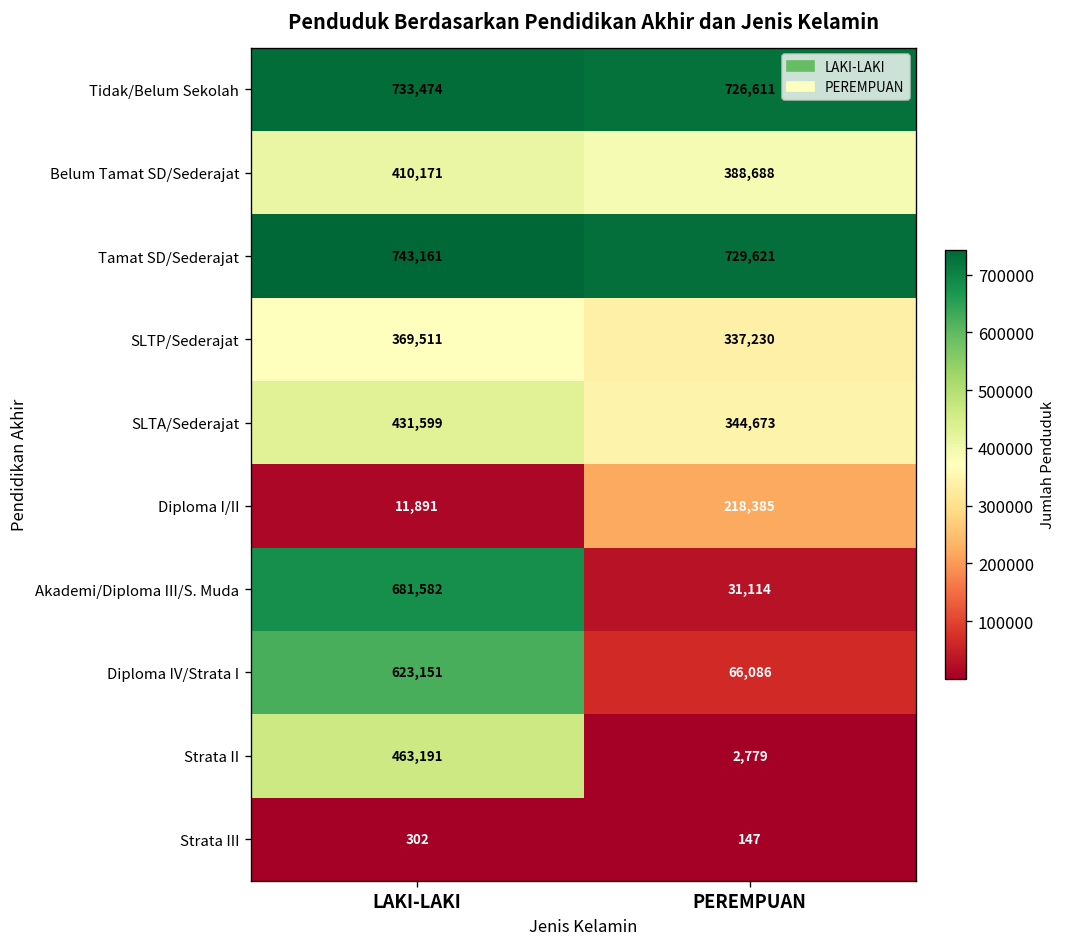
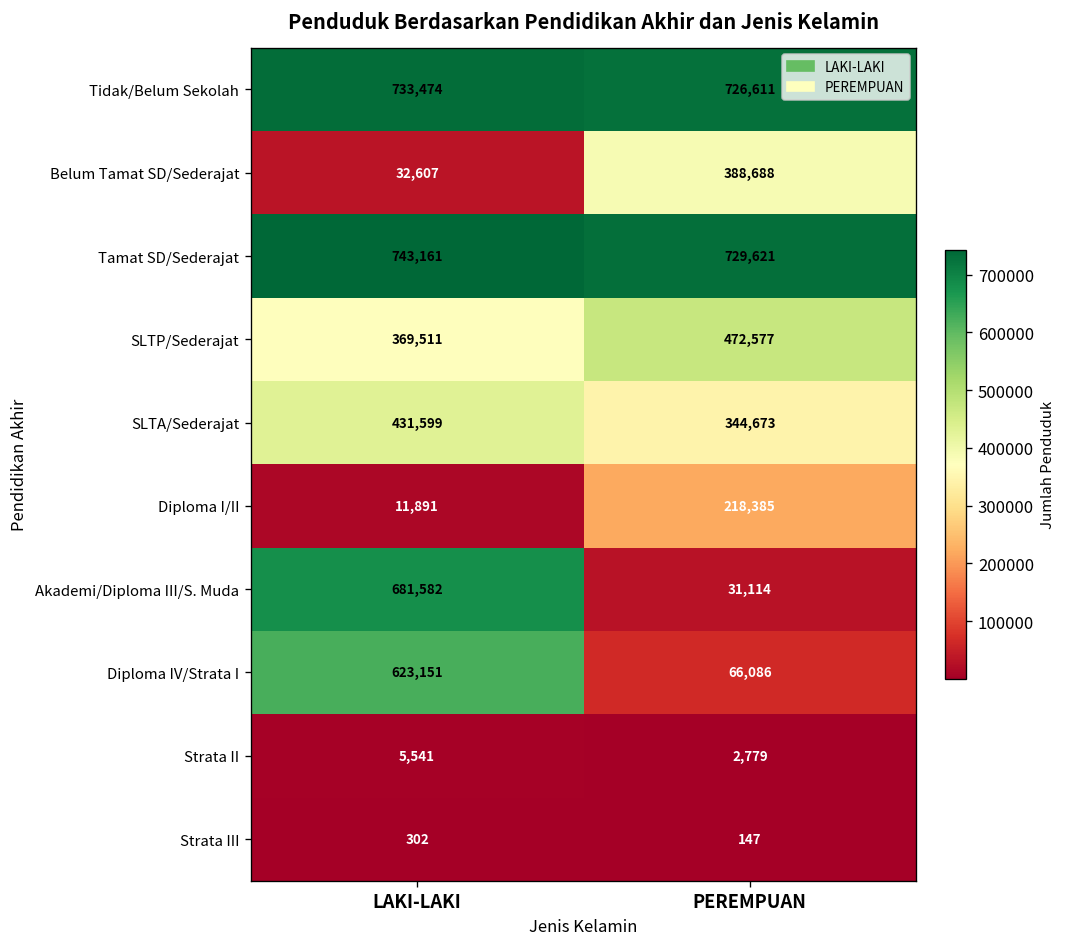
  {
    "Tidak/Belum Sekolah": {
      "LAKI-LAKI": "733,474",
      "PEREMPUAN": "726,611"
    },
    "Belum Tamat SD/Sederajat": {
-     "LAKI-LAKI": "410,171",
+     "LAKI-LAKI": "32,607",
      "PEREMPUAN": "388,688"
    },
    "Tamat SD/Sederajat": {
      "LAKI-LAKI": "743,161",
      "PEREMPUAN": "729,621"
    },
    "SLTP/Sederajat": {
      "LAKI-LAKI": "369,511",
-     "PEREMPUAN": "337,230"
+     "PEREMPUAN": "472,577"
    },
    "SLTA/Sederajat": {
      "LAKI-LAKI": "431,599",
      "PEREMPUAN": "344,673"
    },
    "Diploma I/II": {
      "LAKI-LAKI": "11,891",
      "PEREMPUAN": "218,385"
    },
    "Akademi/Diploma III/S. Muda": {
      "LAKI-LAKI": "681,582",
      "PEREMPUAN": "31,114"
    },
    "Diploma IV/Strata I": {
      "LAKI-LAKI": "623,151",
      "PEREMPUAN": "66,086"
    },
    "Strata II": {
-     "LAKI-LAKI": "463,191",
+     "LAKI-LAKI": "5,541",
      "PEREMPUAN": "2,779"
    },
    "Strata III": {
      "LAKI-LAKI": "302",
      "PEREMPUAN": "147"
    }
  }
